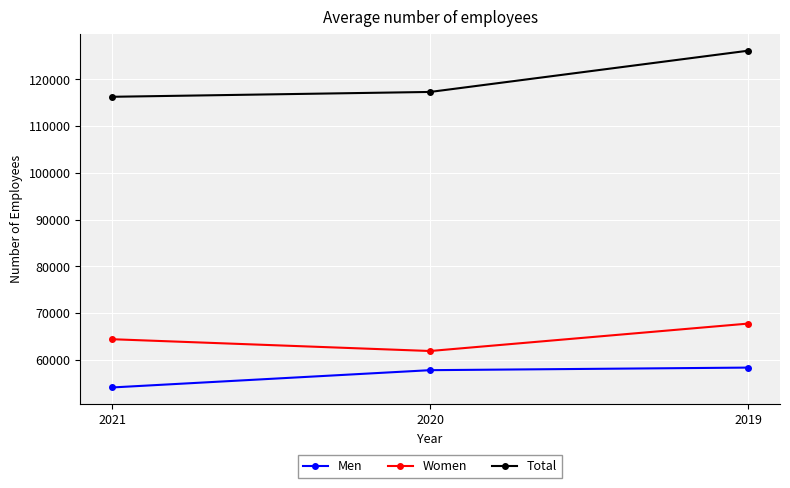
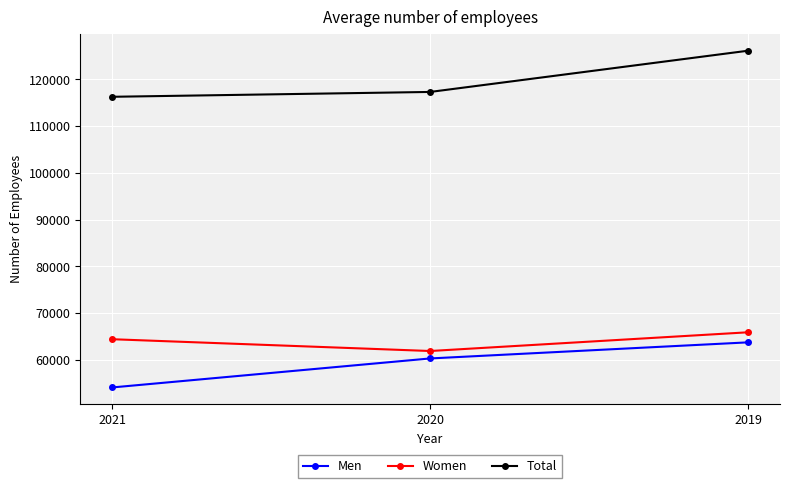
  {
    "Men": {
      "2021": 54000,
-     "2020": 58000,
-     "2019": 58000
+     "2020": 60000,
+     "2019": 64000
    },
    "Women": {
      "2021": 64000,
      "2020": 62000,
-     "2019": 68000
+     "2019": 66000
    },
    "Total": {
      "2021": 116000,
      "2020": 117000,
      "2019": 126000
    }
  }
